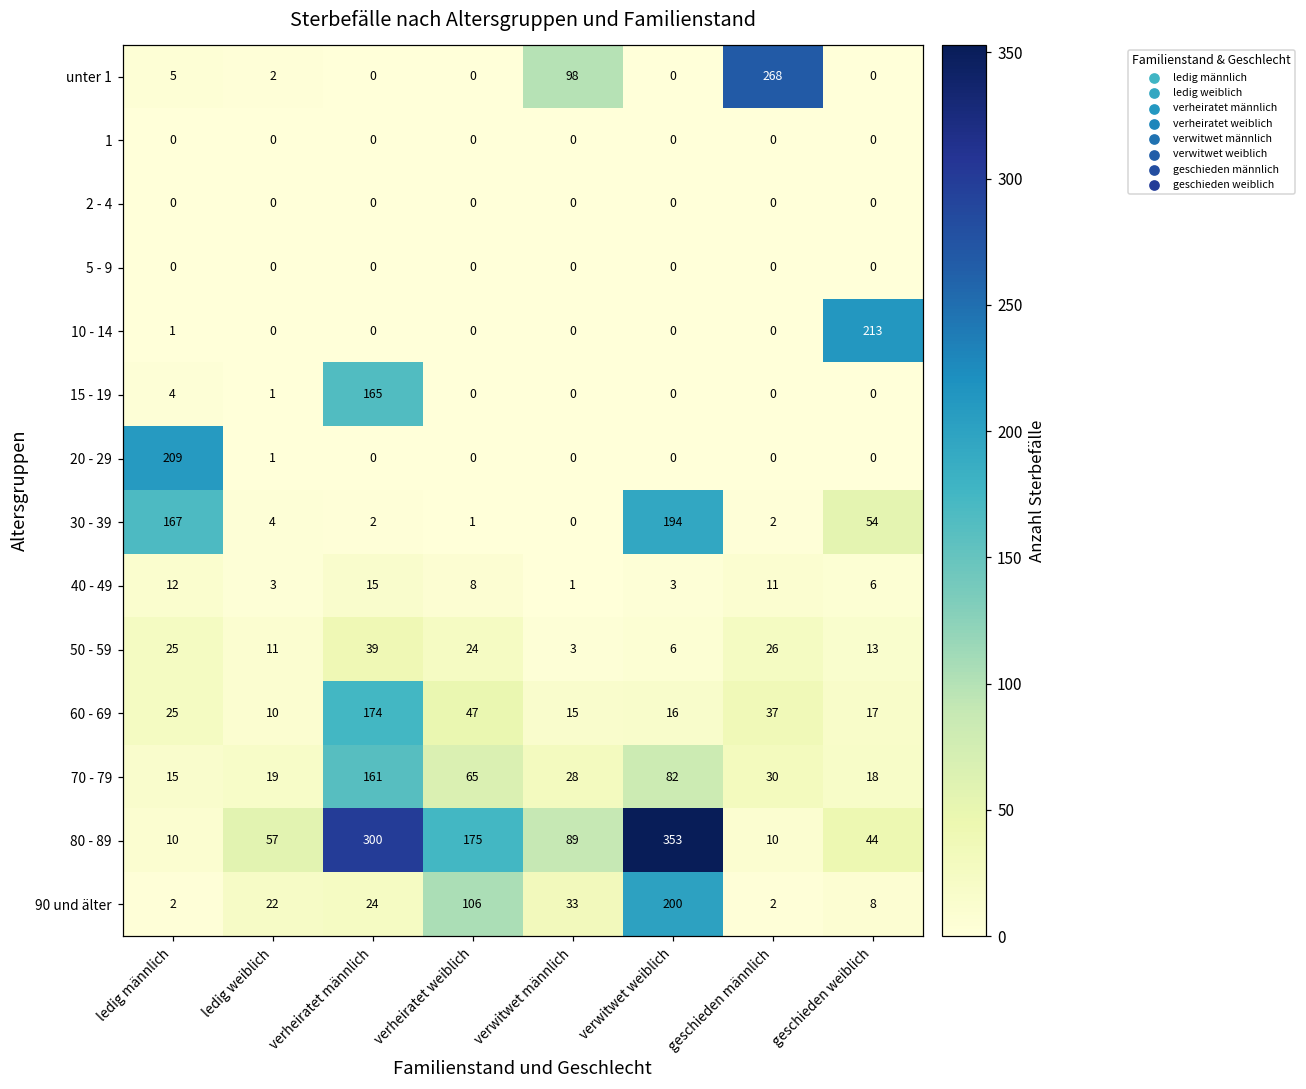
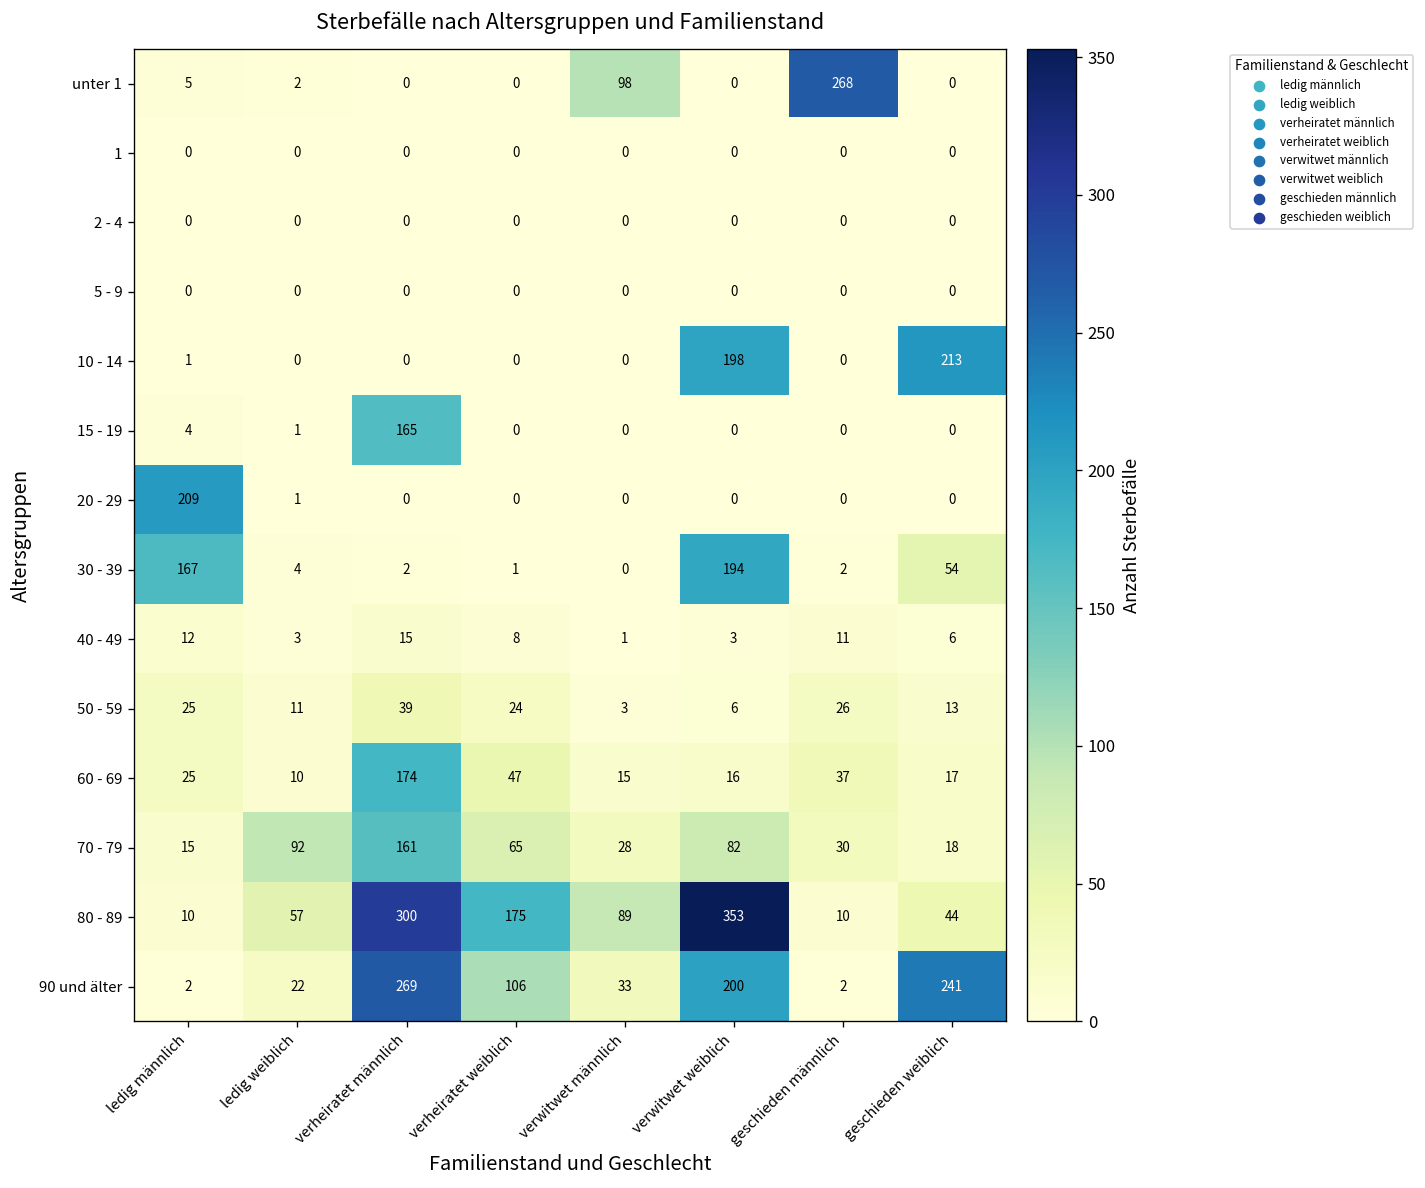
  {
    "unter 1": {
      "ledig männlich": 5,
      "ledig weiblich": 2,
      "verheiratet männlich": 0,
      "verheiratet weiblich": 0,
      "verwitwet männlich": 98,
      "verwitwet weiblich": 0,
      "geschieden männlich": 268,
      "geschieden weiblich": 0
    },
    "1": {
      "ledig männlich": 0,
      "ledig weiblich": 0,
      "verheiratet männlich": 0,
      "verheiratet weiblich": 0,
      "verwitwet männlich": 0,
      "verwitwet weiblich": 0,
      "geschieden männlich": 0,
      "geschieden weiblich": 0
    },
    "2 - 4": {
      "ledig männlich": 0,
      "ledig weiblich": 0,
      "verheiratet männlich": 0,
      "verheiratet weiblich": 0,
      "verwitwet männlich": 0,
      "verwitwet weiblich": 0,
      "geschieden männlich": 0,
      "geschieden weiblich": 0
    },
    "5 - 9": {
      "ledig männlich": 0,
      "ledig weiblich": 0,
      "verheiratet männlich": 0,
      "verheiratet weiblich": 0,
      "verwitwet männlich": 0,
      "verwitwet weiblich": 0,
      "geschieden männlich": 0,
      "geschieden weiblich": 0
    },
    "10 - 14": {
      "ledig männlich": 1,
      "ledig weiblich": 0,
      "verheiratet männlich": 0,
      "verheiratet weiblich": 0,
      "verwitwet männlich": 0,
-     "verwitwet weiblich": 0,
+     "verwitwet weiblich": 198,
      "geschieden männlich": 0,
      "geschieden weiblich": 213
    },
    "15 - 19": {
      "ledig männlich": 4,
      "ledig weiblich": 1,
      "verheiratet männlich": 165,
      "verheiratet weiblich": 0,
      "verwitwet männlich": 0,
      "verwitwet weiblich": 0,
      "geschieden männlich": 0,
      "geschieden weiblich": 0
    },
    "20 - 29": {
      "ledig männlich": 209,
      "ledig weiblich": 1,
      "verheiratet männlich": 0,
      "verheiratet weiblich": 0,
      "verwitwet männlich": 0,
      "verwitwet weiblich": 0,
      "geschieden männlich": 0,
      "geschieden weiblich": 0
    },
    "30 - 39": {
      "ledig männlich": 167,
      "ledig weiblich": 4,
      "verheiratet männlich": 2,
      "verheiratet weiblich": 1,
      "verwitwet männlich": 0,
      "verwitwet weiblich": 194,
      "geschieden männlich": 2,
      "geschieden weiblich": 54
    },
    "40 - 49": {
      "ledig männlich": 12,
      "ledig weiblich": 3,
      "verheiratet männlich": 15,
      "verheiratet weiblich": 8,
      "verwitwet männlich": 1,
      "verwitwet weiblich": 3,
      "geschieden männlich": 11,
      "geschieden weiblich": 6
    },
    "50 - 59": {
      "ledig männlich": 25,
      "ledig weiblich": 11,
      "verheiratet männlich": 39,
      "verheiratet weiblich": 24,
      "verwitwet männlich": 3,
      "verwitwet weiblich": 6,
      "geschieden männlich": 26,
      "geschieden weiblich": 13
    },
    "60 - 69": {
      "ledig männlich": 25,
      "ledig weiblich": 10,
      "verheiratet männlich": 174,
      "verheiratet weiblich": 47,
      "verwitwet männlich": 15,
      "verwitwet weiblich": 16,
      "geschieden männlich": 37,
      "geschieden weiblich": 17
    },
    "70 - 79": {
      "ledig männlich": 15,
-     "ledig weiblich": 19,
+     "ledig weiblich": 92,
      "verheiratet männlich": 161,
      "verheiratet weiblich": 65,
      "verwitwet männlich": 28,
      "verwitwet weiblich": 82,
      "geschieden männlich": 30,
      "geschieden weiblich": 18
    },
    "80 - 89": {
      "ledig männlich": 10,
      "ledig weiblich": 57,
      "verheiratet männlich": 300,
      "verheiratet weiblich": 175,
      "verwitwet männlich": 89,
      "verwitwet weiblich": 353,
      "geschieden männlich": 10,
      "geschieden weiblich": 44
    },
    "90 und älter": {
      "ledig männlich": 2,
      "ledig weiblich": 22,
-     "verheiratet männlich": 24,
+     "verheiratet männlich": 269,
      "verheiratet weiblich": 106,
      "verwitwet männlich": 33,
      "verwitwet weiblich": 200,
      "geschieden männlich": 2,
-     "geschieden weiblich": 8
+     "geschieden weiblich": 241
    }
  }
